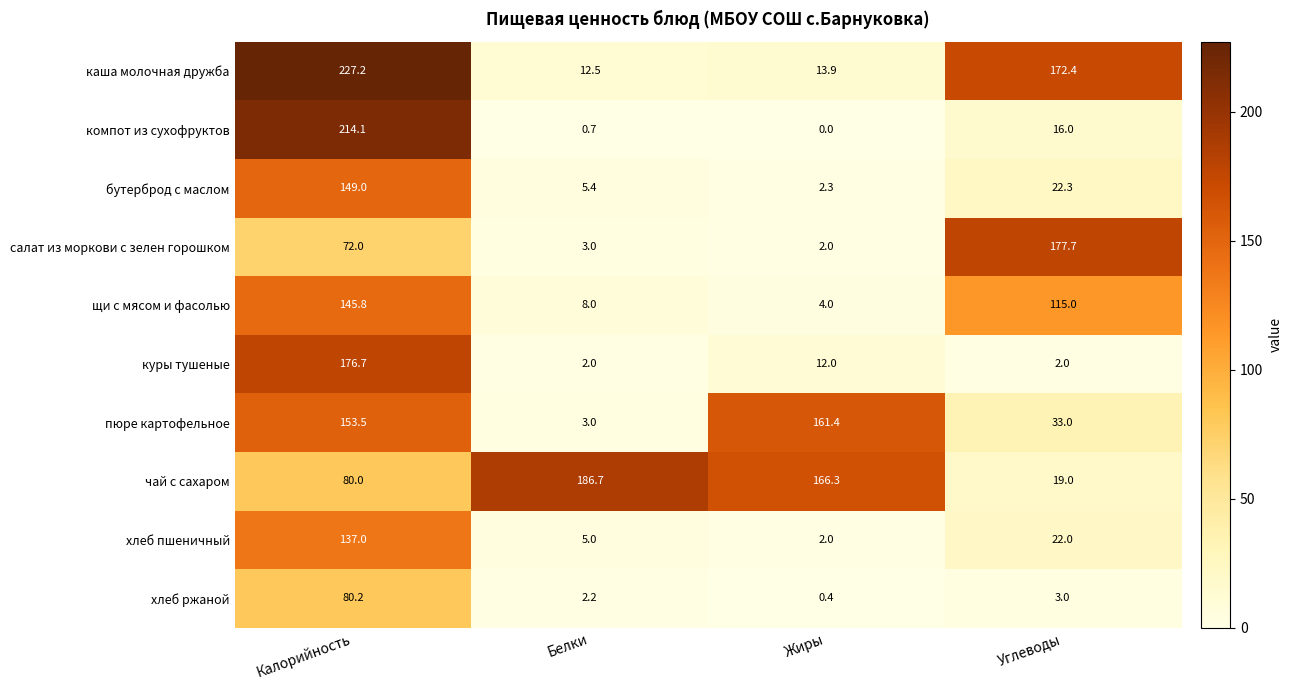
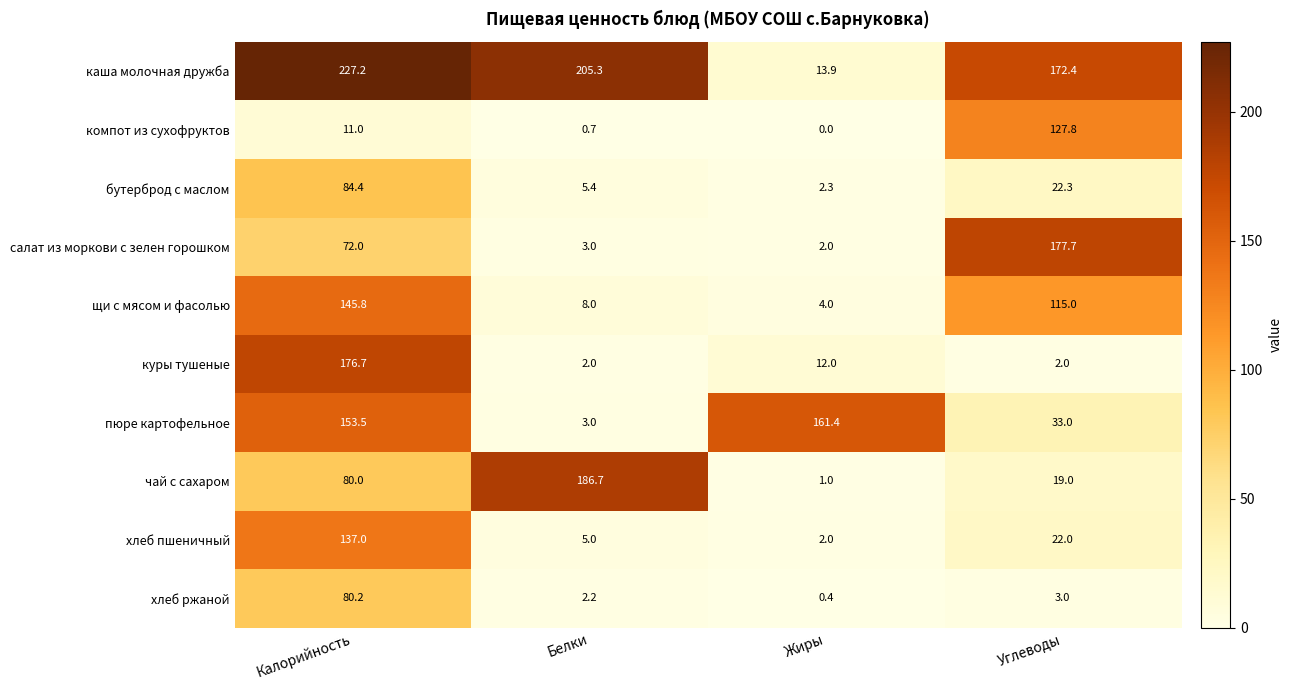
  {
    "каша молочная дружба": {
      "Калорийность": 227.2,
-     "Белки": 12.5,
+     "Белки": 205.3,
      "Жиры": 13.9,
      "Углеводы": 172.4
    },
    "компот из сухофруктов": {
-     "Калорийность": 214.1,
+     "Калорийность": 11.0,
      "Белки": 0.7,
      "Жиры": 0.0,
-     "Углеводы": 16.0
+     "Углеводы": 127.8
    },
    "бутерброд с маслом": {
-     "Калорийность": 149.0,
+     "Калорийность": 84.4,
      "Белки": 5.4,
      "Жиры": 2.3,
      "Углеводы": 22.3
    },
    "салат из моркови с зелен горошком": {
      "Калорийность": 72.0,
      "Белки": 3.0,
      "Жиры": 2.0,
      "Углеводы": 177.7
    },
    "щи с мясом и фасолью": {
      "Калорийность": 145.8,
      "Белки": 8.0,
      "Жиры": 4.0,
      "Углеводы": 115.0
    },
    "куры тушеные": {
      "Калорийность": 176.7,
      "Белки": 2.0,
      "Жиры": 12.0,
      "Углеводы": 2.0
    },
    "пюре картофельное": {
      "Калорийность": 153.5,
      "Белки": 3.0,
      "Жиры": 161.4,
      "Углеводы": 33.0
    },
    "чай с сахаром": {
      "Калорийность": 80.0,
      "Белки": 186.7,
-     "Жиры": 166.3,
+     "Жиры": 1.0,
      "Углеводы": 19.0
    },
    "хлеб пшеничный": {
      "Калорийность": 137.0,
      "Белки": 5.0,
      "Жиры": 2.0,
      "Углеводы": 22.0
    },
    "хлеб ржаной": {
      "Калорийность": 80.2,
      "Белки": 2.2,
      "Жиры": 0.4,
      "Углеводы": 3.0
    }
  }
